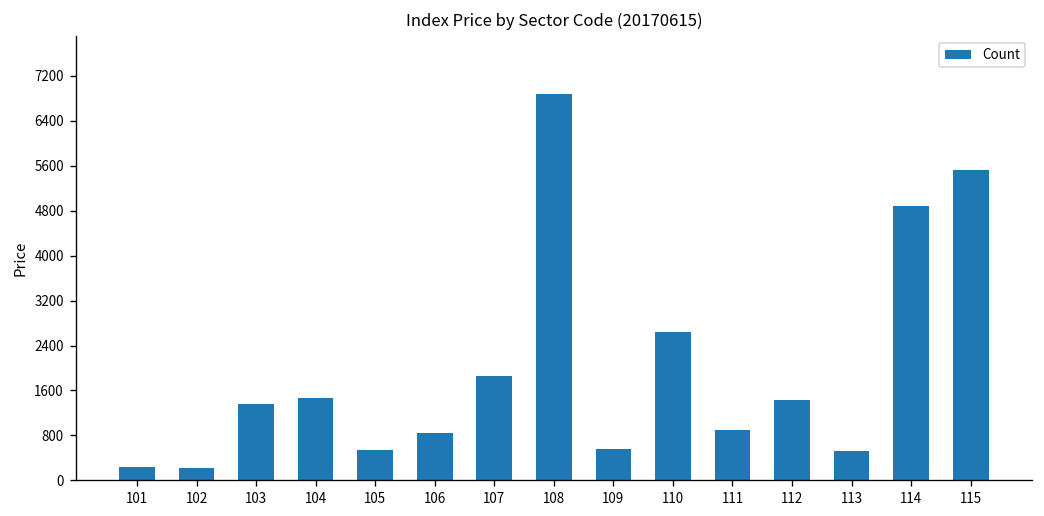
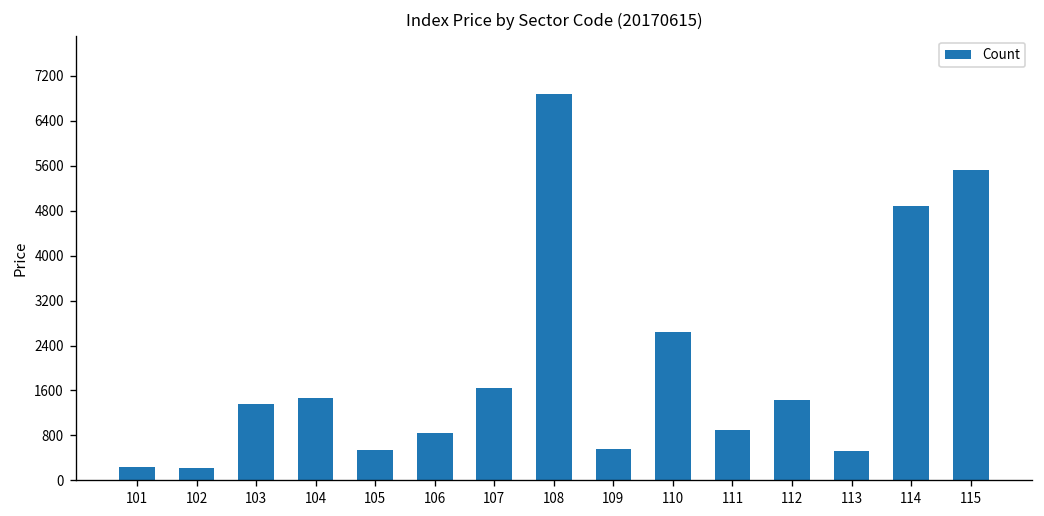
  {
    "101": 200,
    "102": 200,
    "103": 1400,
    "104": 1500,
    "105": 500,
    "106": 800,
-   "107": 1900,
+   "107": 1600,
    "108": 6900,
    "109": 600,
    "110": 2600,
    "111": 900,
    "112": 1400,
    "113": 500,
    "114": 4900,
    "115": 5500
  }
